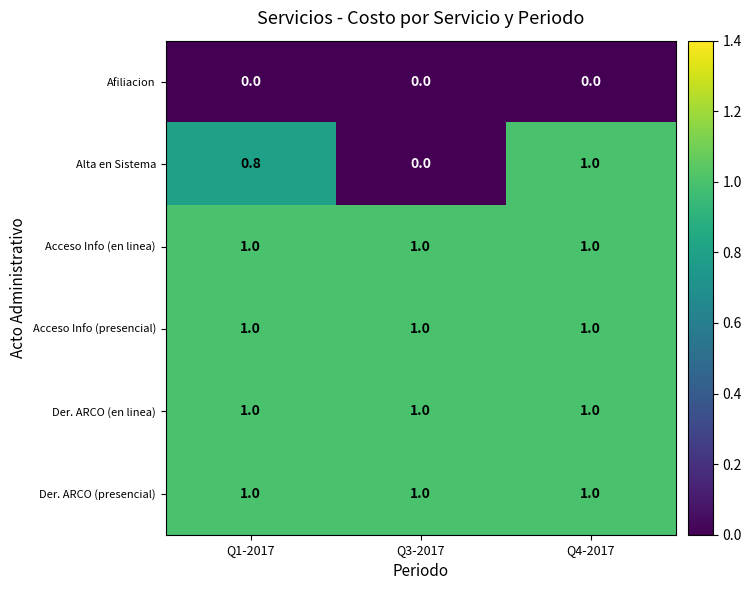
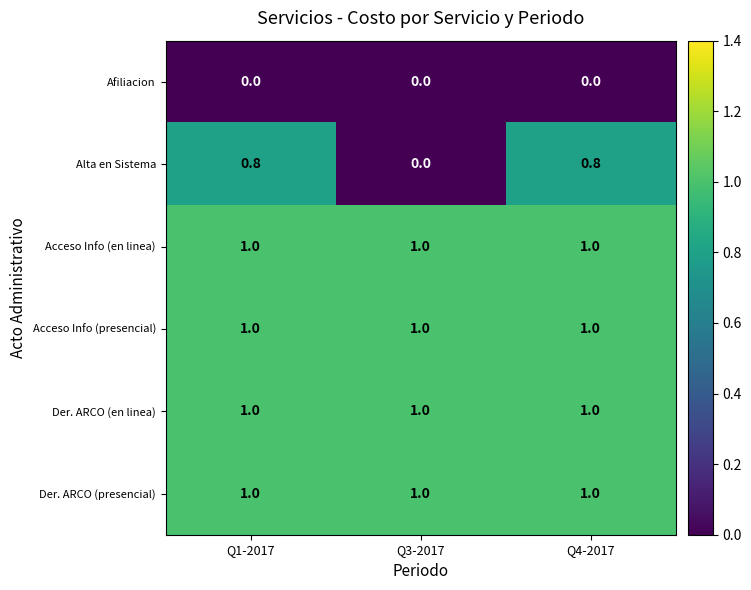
  {
    "Afiliacion": {
      "Q1-2017": 0.0,
      "Q3-2017": 0.0,
      "Q4-2017": 0.0
    },
    "Alta en Sistema": {
      "Q1-2017": 0.8,
      "Q3-2017": 0.0,
-     "Q4-2017": 1.0
+     "Q4-2017": 0.8
    },
    "Acceso Info (en linea)": {
      "Q1-2017": 1.0,
      "Q3-2017": 1.0,
      "Q4-2017": 1.0
    },
    "Acceso Info (presencial)": {
      "Q1-2017": 1.0,
      "Q3-2017": 1.0,
      "Q4-2017": 1.0
    },
    "Der. ARCO (en linea)": {
      "Q1-2017": 1.0,
      "Q3-2017": 1.0,
      "Q4-2017": 1.0
    },
    "Der. ARCO (presencial)": {
      "Q1-2017": 1.0,
      "Q3-2017": 1.0,
      "Q4-2017": 1.0
    }
  }
